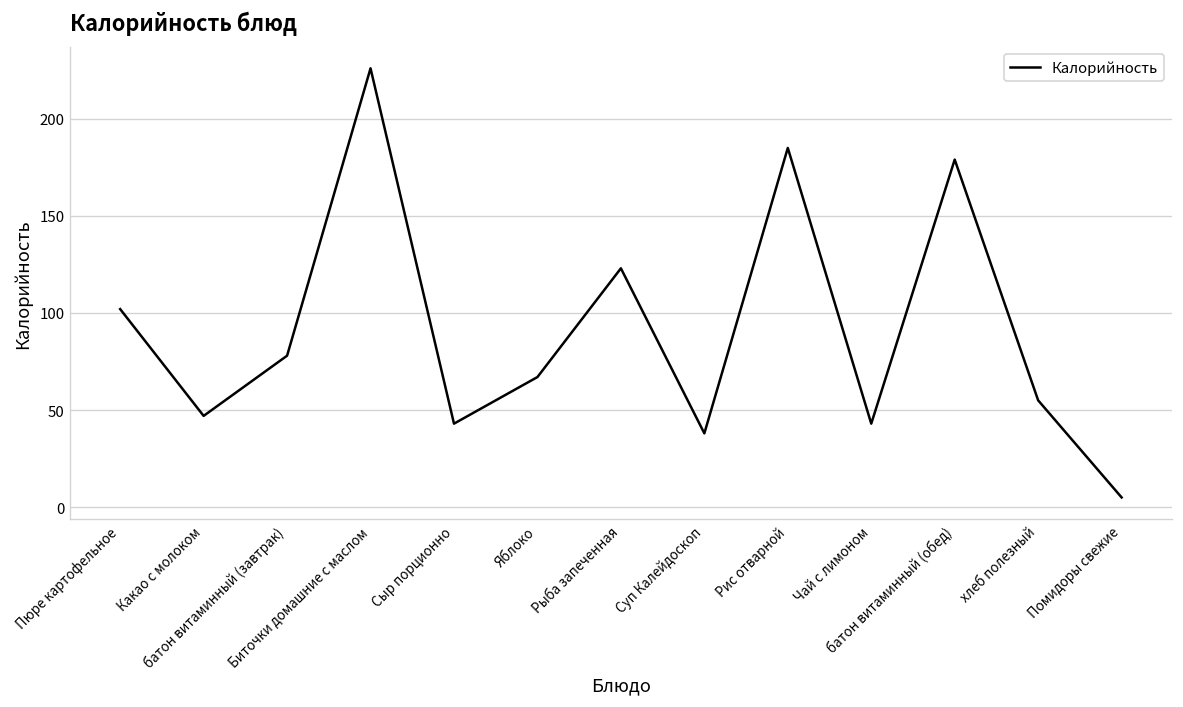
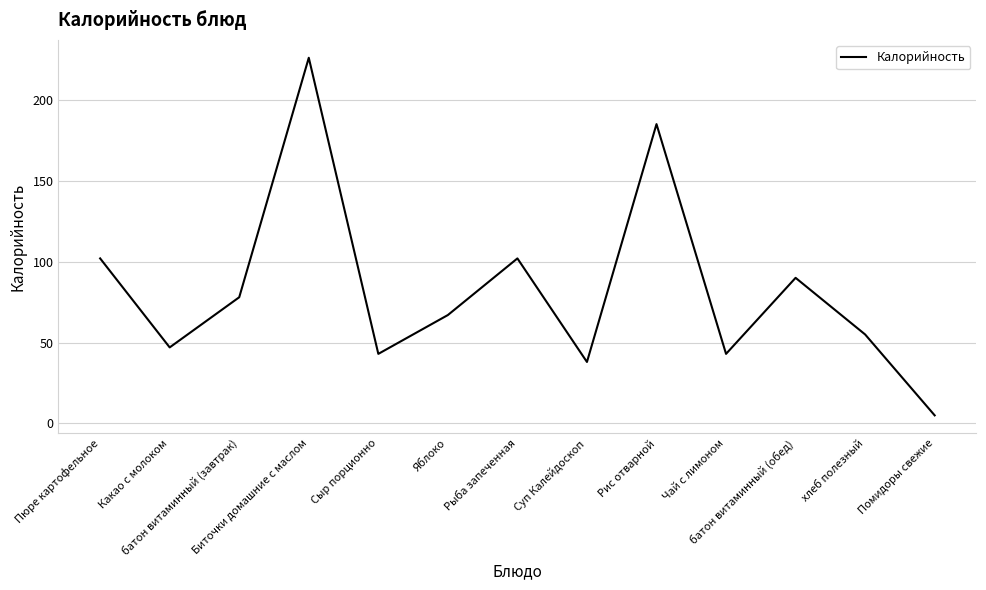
  {
    "Пюре картофельное": 102,
    "Какао с молоком": 47,
    "батон витаминный (завтрак)": 78,
    "Биточки домашние с маслом": 226,
    "Сыр порционно": 43,
    "Яблоко": 67,
-   "Рыба запеченная": 123,
+   "Рыба запеченная": 102,
    "Суп Калейдоскоп": 38,
    "Рис отварной": 185,
    "Чай с лимоном": 43,
-   "батон витаминный (обед)": 179,
+   "батон витаминный (обед)": 90,
    "хлеб полезный": 55,
    "Помидоры свежие": 5
  }
